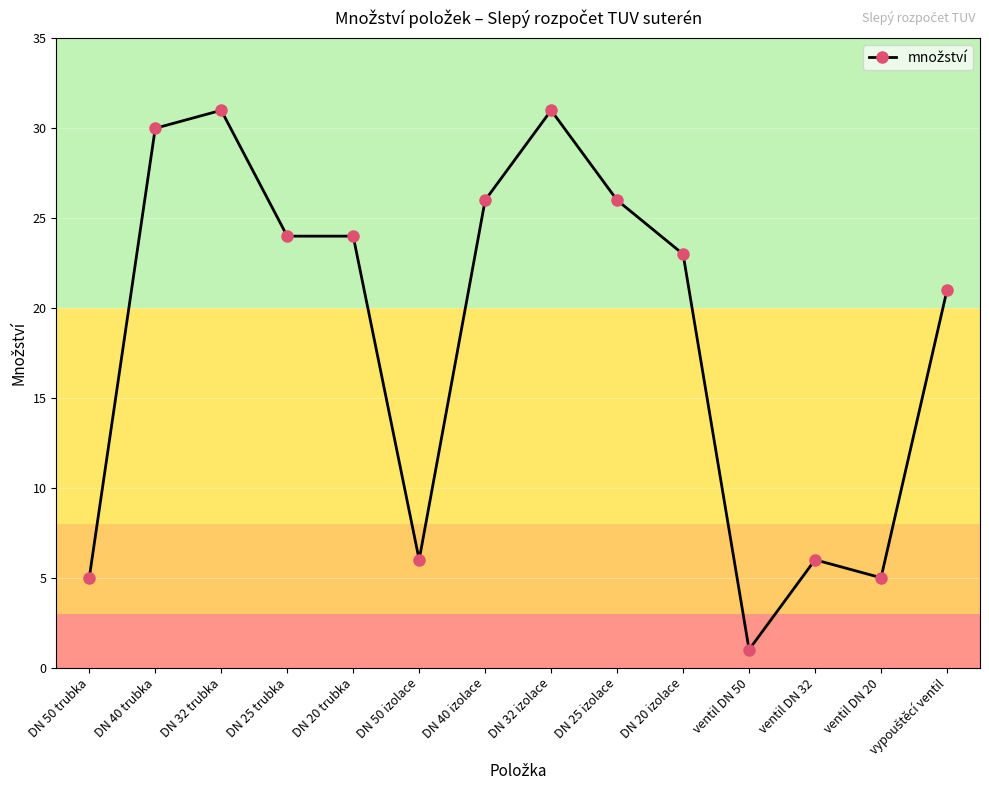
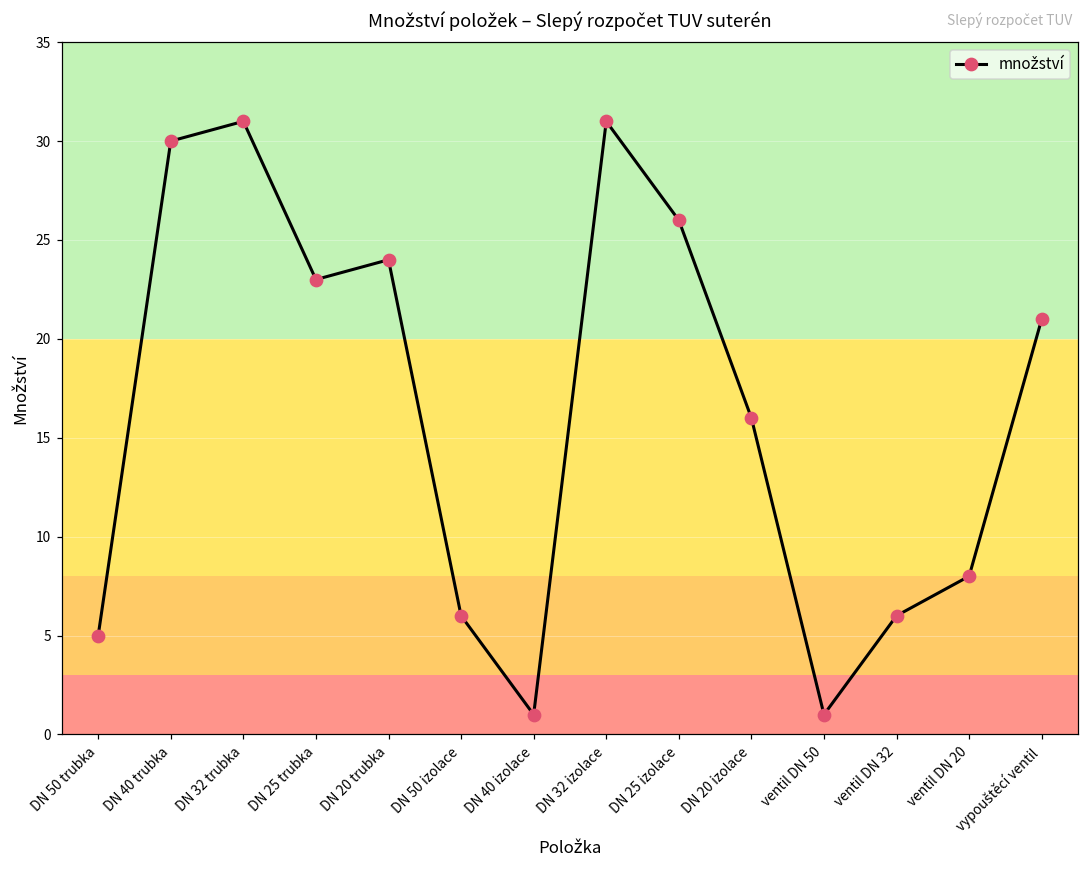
  {
    "DN 50 trubka": 5,
    "DN 40 trubka": 30,
    "DN 32 trubka": 31,
-   "DN 25 trubka": 24,
+   "DN 25 trubka": 23,
    "DN 20 trubka": 24,
    "DN 50 izolace": 6,
-   "DN 40 izolace": 26,
+   "DN 40 izolace": 1,
    "DN 32 izolace": 31,
    "DN 25 izolace": 26,
-   "DN 20 izolace": 23,
+   "DN 20 izolace": 16,
    "ventil DN 50": 1,
    "ventil DN 32": 6,
-   "ventil DN 20": 5,
+   "ventil DN 20": 8,
    "vypouštěcí ventil": 21
  }
